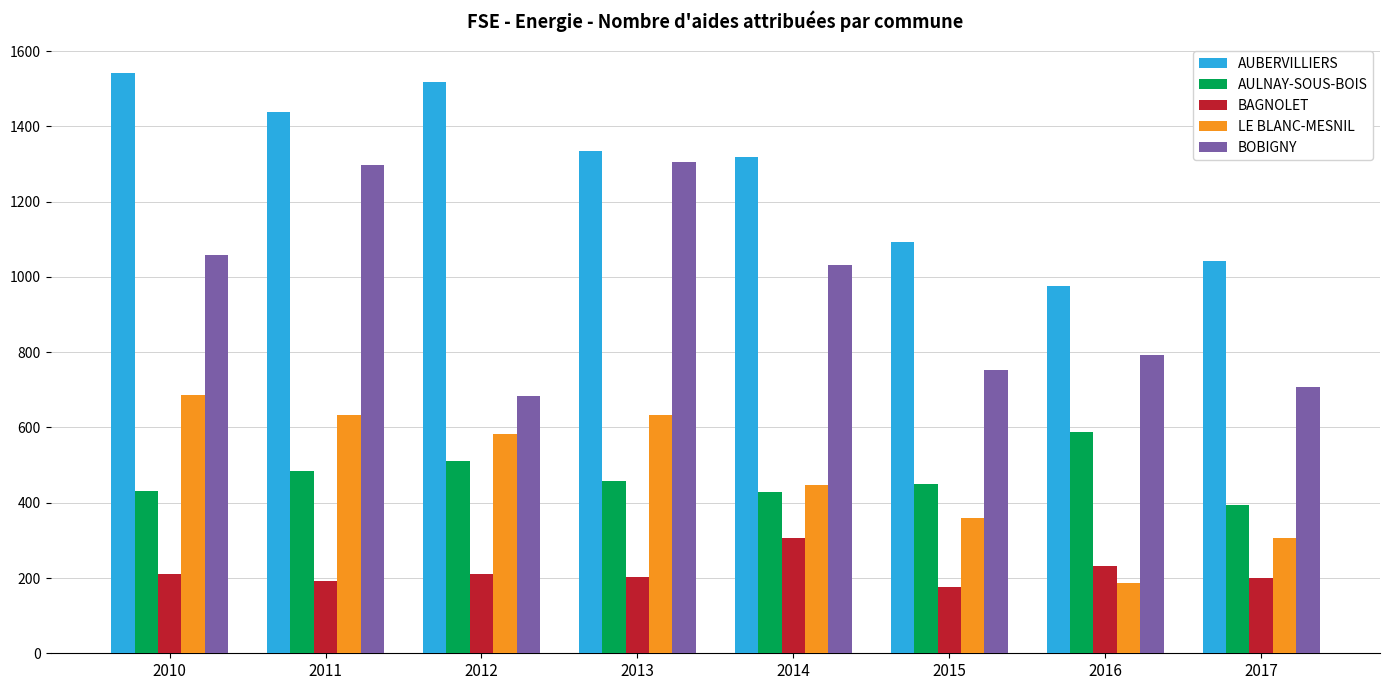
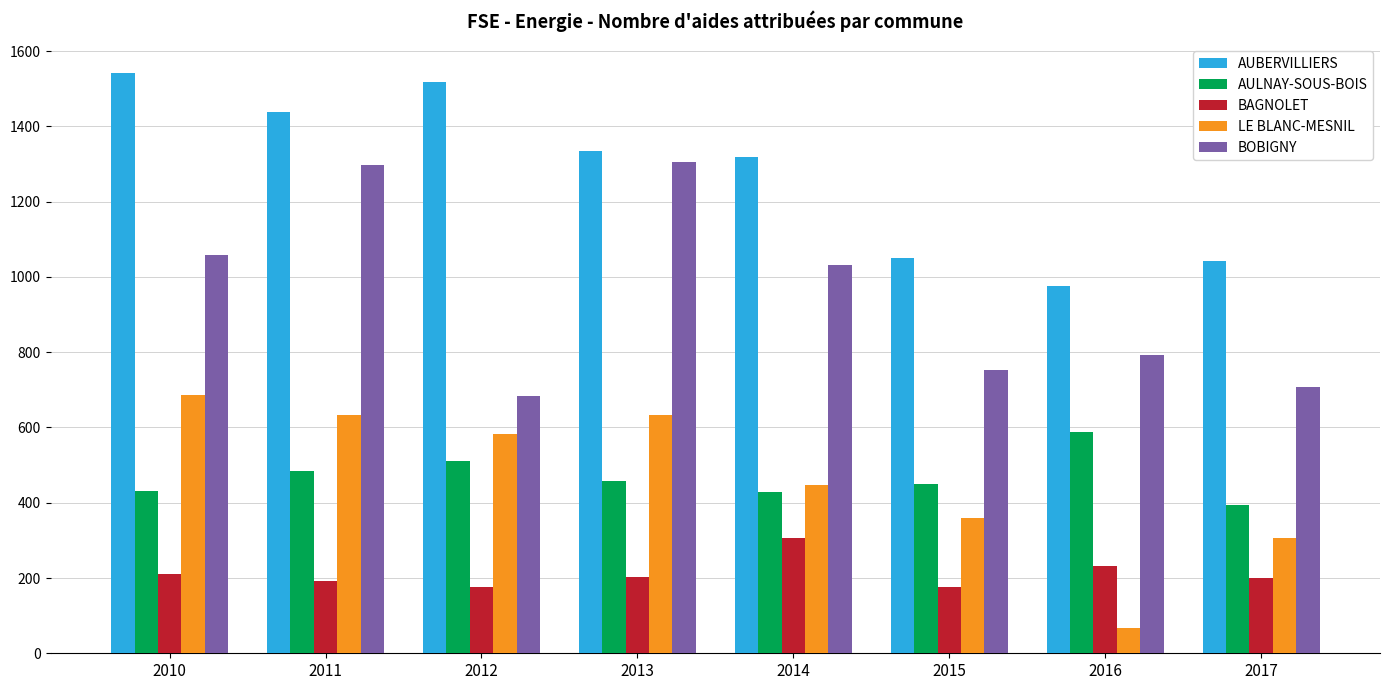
  {
    "AUBERVILLIERS": {
      "2010": 1540,
      "2011": 1440,
      "2012": 1520,
      "2013": 1340,
      "2014": 1320,
-     "2015": 1090,
+     "2015": 1050,
      "2016": 980,
      "2017": 1040
    },
    "AULNAY-SOUS-BOIS": {
      "2010": 430,
      "2011": 490,
      "2012": 510,
      "2013": 460,
      "2014": 430,
      "2015": 450,
      "2016": 590,
      "2017": 390
    },
    "BAGNOLET": {
      "2010": 210,
      "2011": 190,
-     "2012": 210,
+     "2012": 180,
      "2013": 200,
      "2014": 310,
      "2015": 180,
      "2016": 230,
      "2017": 200
    },
    "LE BLANC-MESNIL": {
      "2010": 690,
      "2011": 630,
      "2012": 580,
      "2013": 630,
      "2014": 450,
      "2015": 360,
-     "2016": 190,
+     "2016": 70,
      "2017": 310
    },
    "BOBIGNY": {
      "2010": 1060,
      "2011": 1300,
      "2012": 680,
      "2013": 1310,
      "2014": 1030,
      "2015": 750,
      "2016": 790,
      "2017": 710
    }
  }
